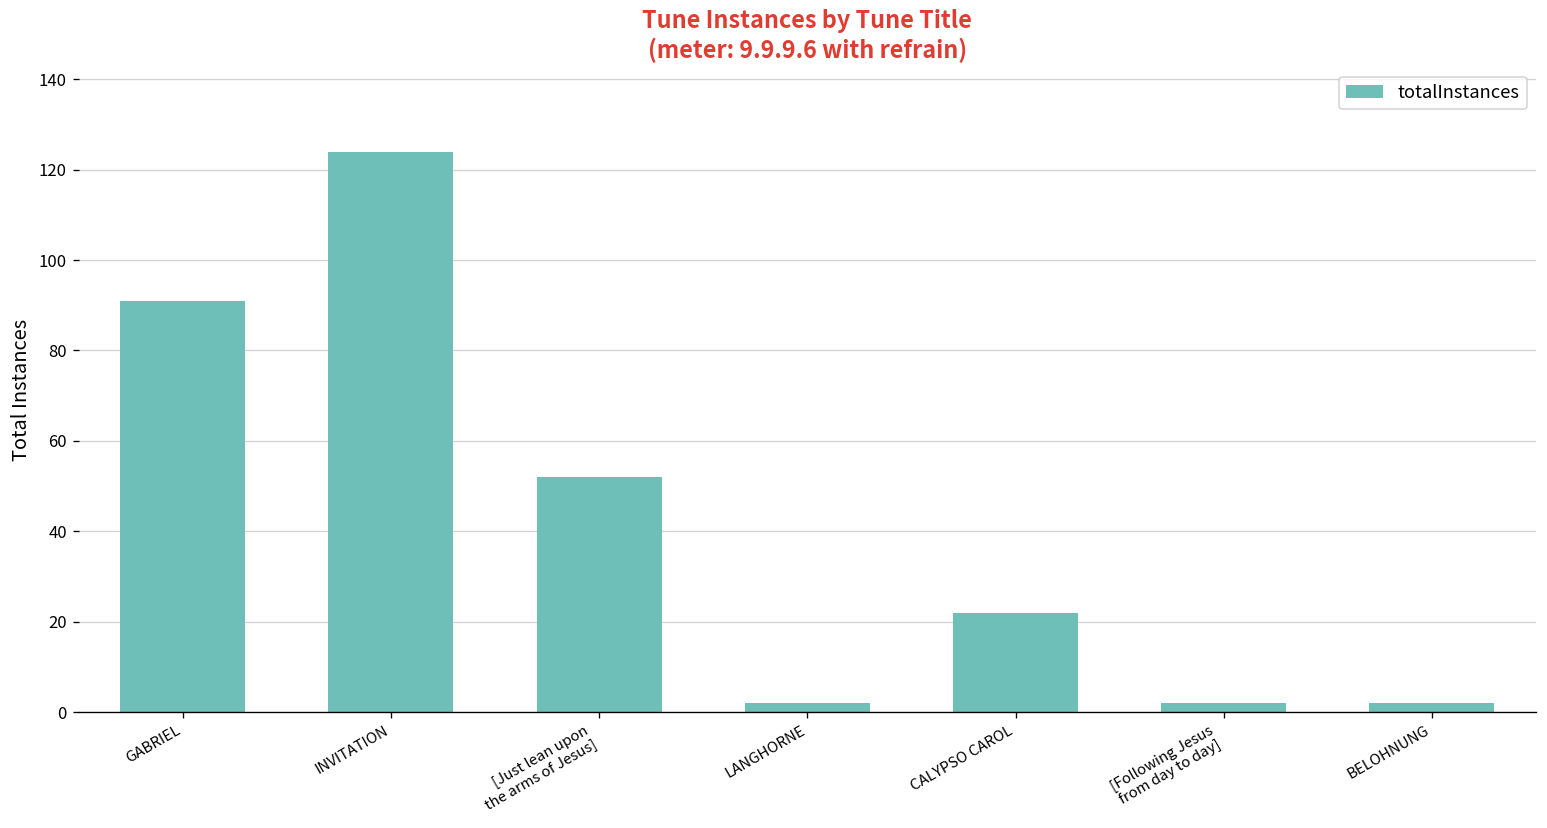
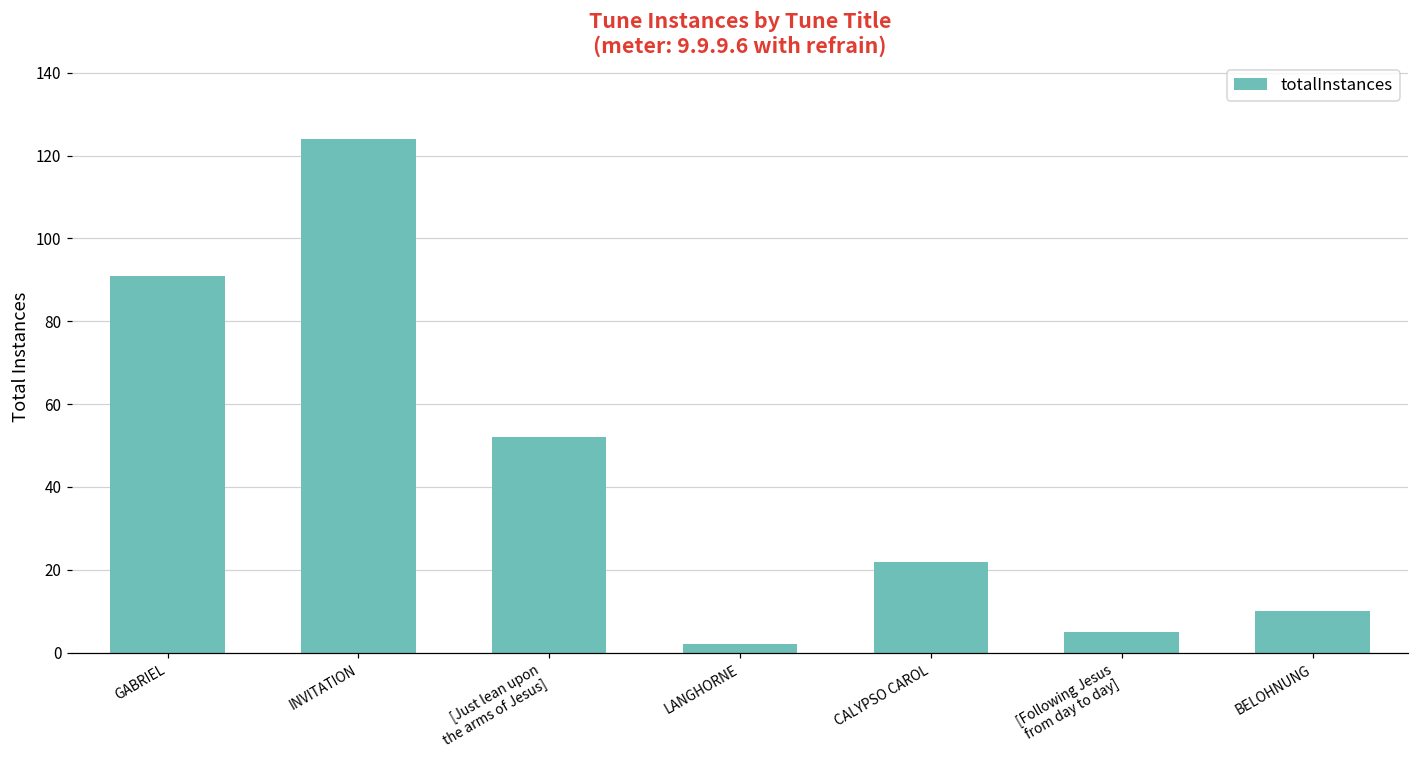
  {
    "GABRIEL": 91,
    "INVITATION": 124,
    "[Just lean upon the arms of Jesus]": 52,
    "LANGHORNE": 2,
    "CALYPSO CAROL": 22,
-   "[Following Jesus from day to day]": 2,
-   "BELOHNUNG": 2
+   "[Following Jesus from day to day]": 5,
+   "BELOHNUNG": 10
  }
